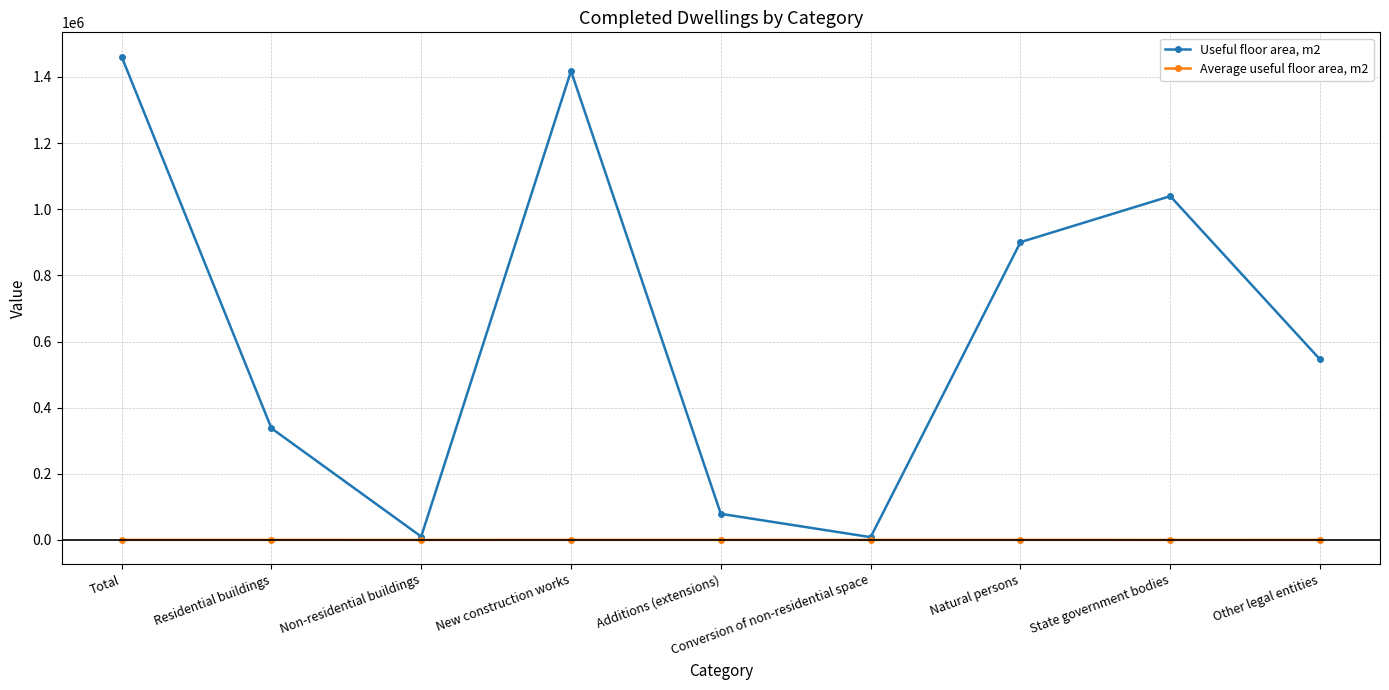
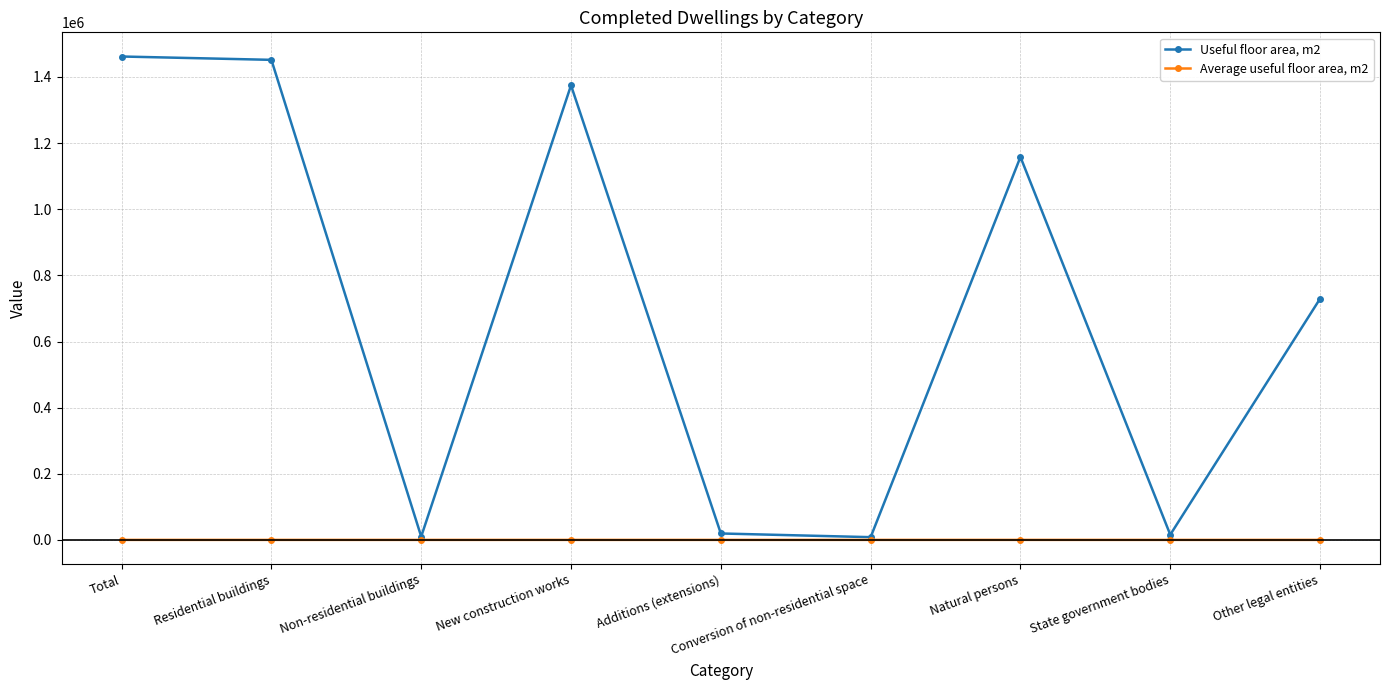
  {
    "Useful floor area, m2": {
      "Total": 1460000,
-     "Residential buildings": 340000,
+     "Residential buildings": 1450000,
      "Non-residential buildings": 10000,
-     "New construction works": 1420000,
-     "Additions (extensions)": 80000,
+     "New construction works": 1370000,
+     "Additions (extensions)": 20000,
      "Conversion of non-residential space": 10000,
-     "Natural persons": 900000,
-     "State government bodies": 1040000,
-     "Other legal entities": 550000
+     "Natural persons": 1160000,
+     "State government bodies": 20000,
+     "Other legal entities": 730000
    },
    "Average useful floor area, m2": {
      "Total": 0,
      "Residential buildings": 0,
      "Non-residential buildings": 0,
      "New construction works": 0,
      "Additions (extensions)": 0,
      "Conversion of non-residential space": 0,
      "Natural persons": 0,
      "State government bodies": 0,
      "Other legal entities": 0
    }
  }
